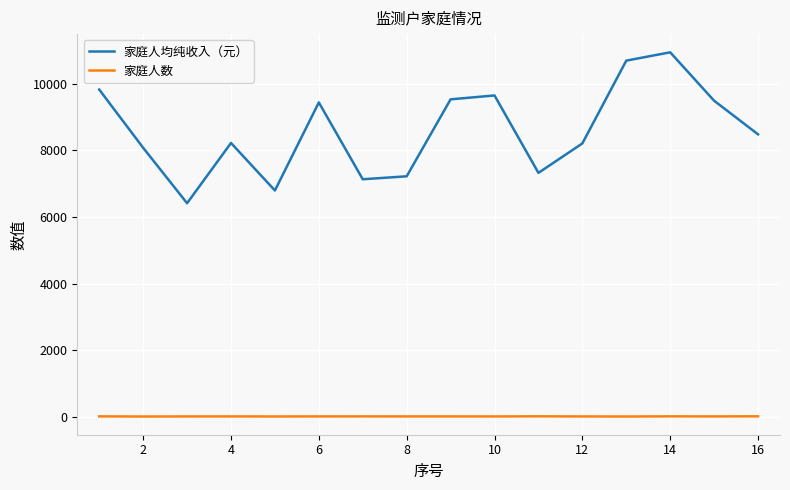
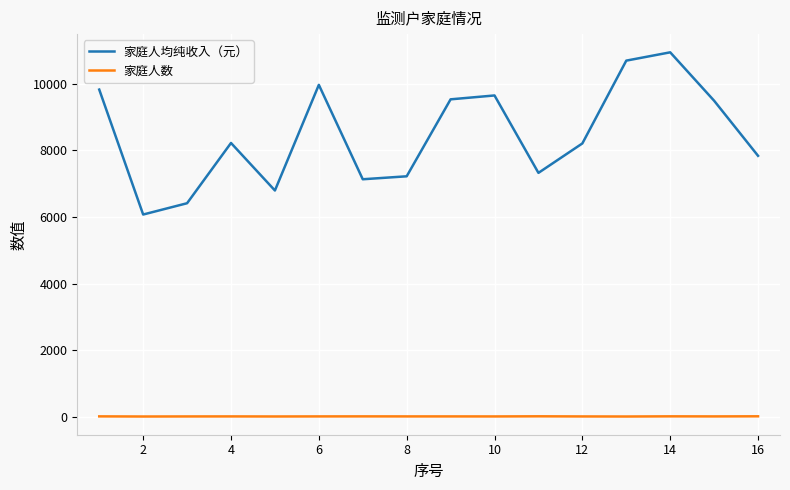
  {
    "家庭人均纯收入（元）": {
-     "2": 8100,
+     "2": 6100,
      "4": 8200,
-     "6": 9400,
+     "6": 10000,
      "8": 7200,
      "10": 9700,
      "12": 8200,
      "14": 11000,
-     "16": 8500
+     "16": 7800
    },
    "家庭人数": {
      "2": 0,
      "4": 0,
      "6": 0,
      "8": 0,
      "10": 0,
      "12": 0,
      "14": 0,
      "16": 0
    }
  }
